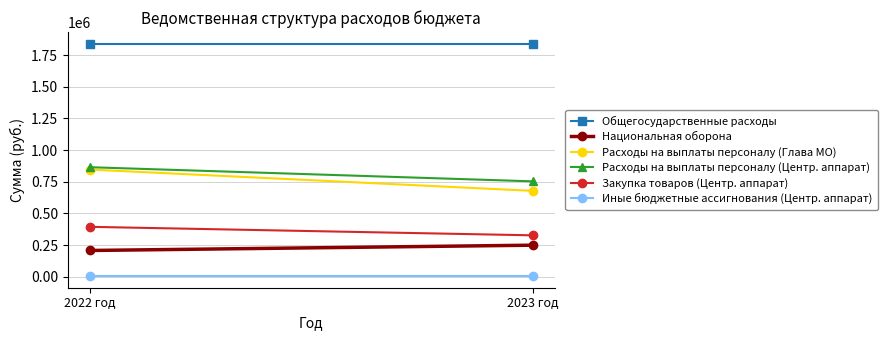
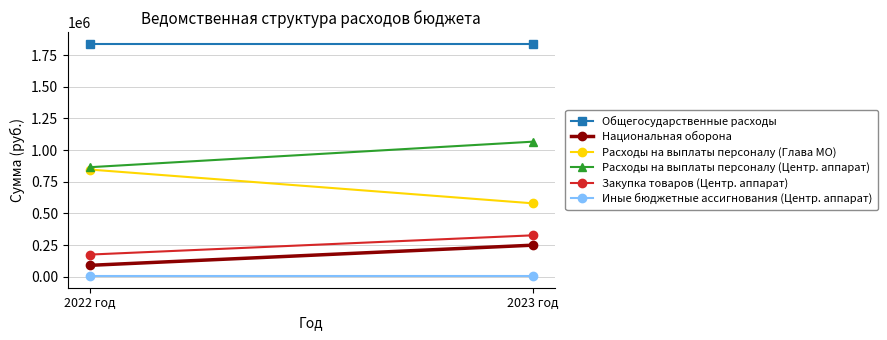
  {
    "Общегосударственные расходы": {
      "2022 год": 1840000,
      "2023 год": 1840000
    },
    "Национальная оборона": {
-     "2022 год": 210000,
+     "2022 год": 90000,
      "2023 год": 250000
    },
    "Расходы на выплаты персоналу (Глава МО)": {
-     "2023 год": 680000
+     "2023 год": 580000
    },
    "Расходы на выплаты персоналу (Центр. аппарат)": {
-     "2023 год": 750000
+     "2023 год": 1070000
    },
    "Закупка товаров (Центр. аппарат)": {
-     "2022 год": 390000,
+     "2022 год": 170000,
      "2023 год": 330000
    },
    "Иные бюджетные ассигнования (Центр. аппарат)": {
      "2022 год": 10000,
      "2023 год": 10000
    }
  }
